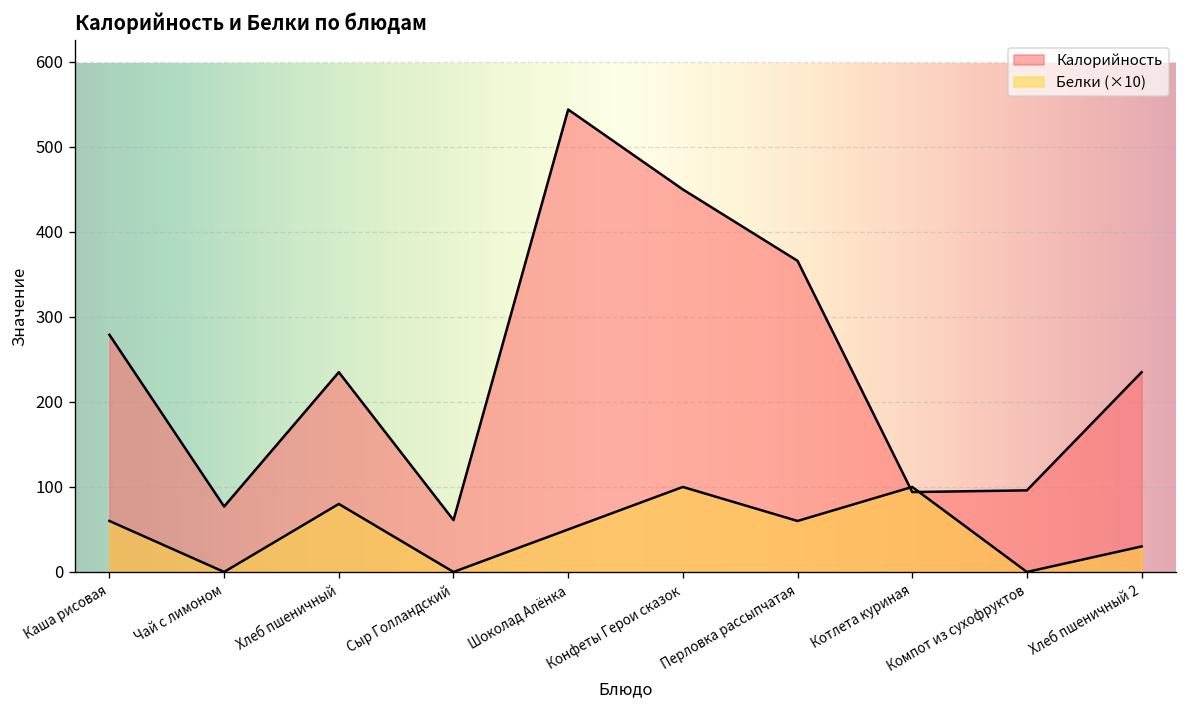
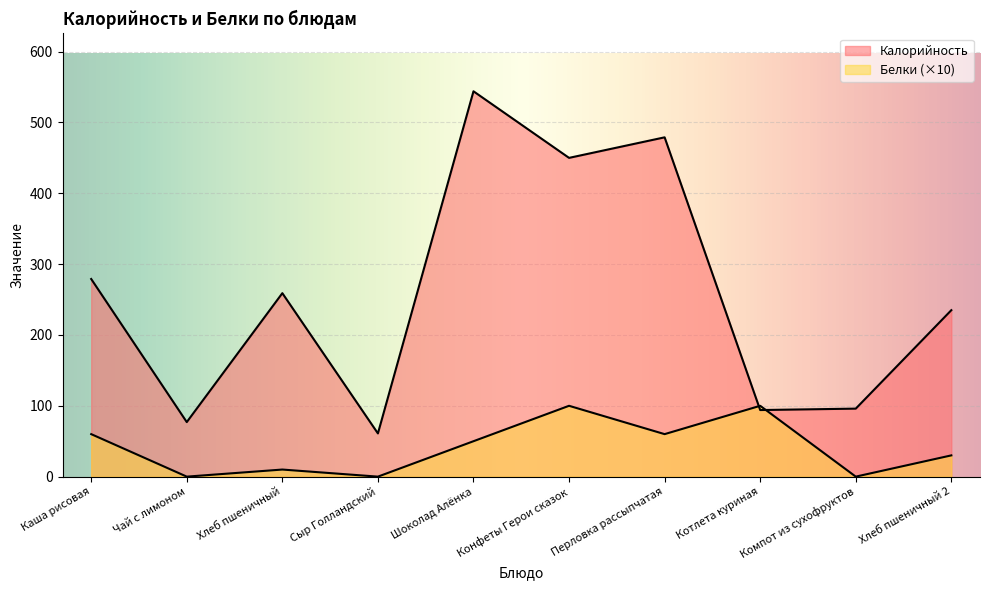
  {
    "Калорийность": {
      "Каша рисовая": 280,
      "Чай с лимоном": 80,
-     "Хлеб пшеничный": 240,
+     "Хлеб пшеничный": 260,
      "Сыр Голландский": 60,
      "Шоколад Алёнка": 540,
      "Конфеты Герои сказок": 450,
-     "Перловка рассыпчатая": 370,
+     "Перловка рассыпчатая": 480,
      "Котлета куриная": 90,
      "Компот из сухофруктов": 100,
      "Хлеб пшеничный 2": 240
    },
    "Белки (×10)": {
      "Каша рисовая": 60,
      "Чай с лимоном": 0,
-     "Хлеб пшеничный": 80,
+     "Хлеб пшеничный": 10,
      "Сыр Голландский": 0,
      "Шоколад Алёнка": 50,
      "Конфеты Герои сказок": 100,
      "Перловка рассыпчатая": 60,
      "Котлета куриная": 100,
      "Компот из сухофруктов": 0,
      "Хлеб пшеничный 2": 30
    }
  }
